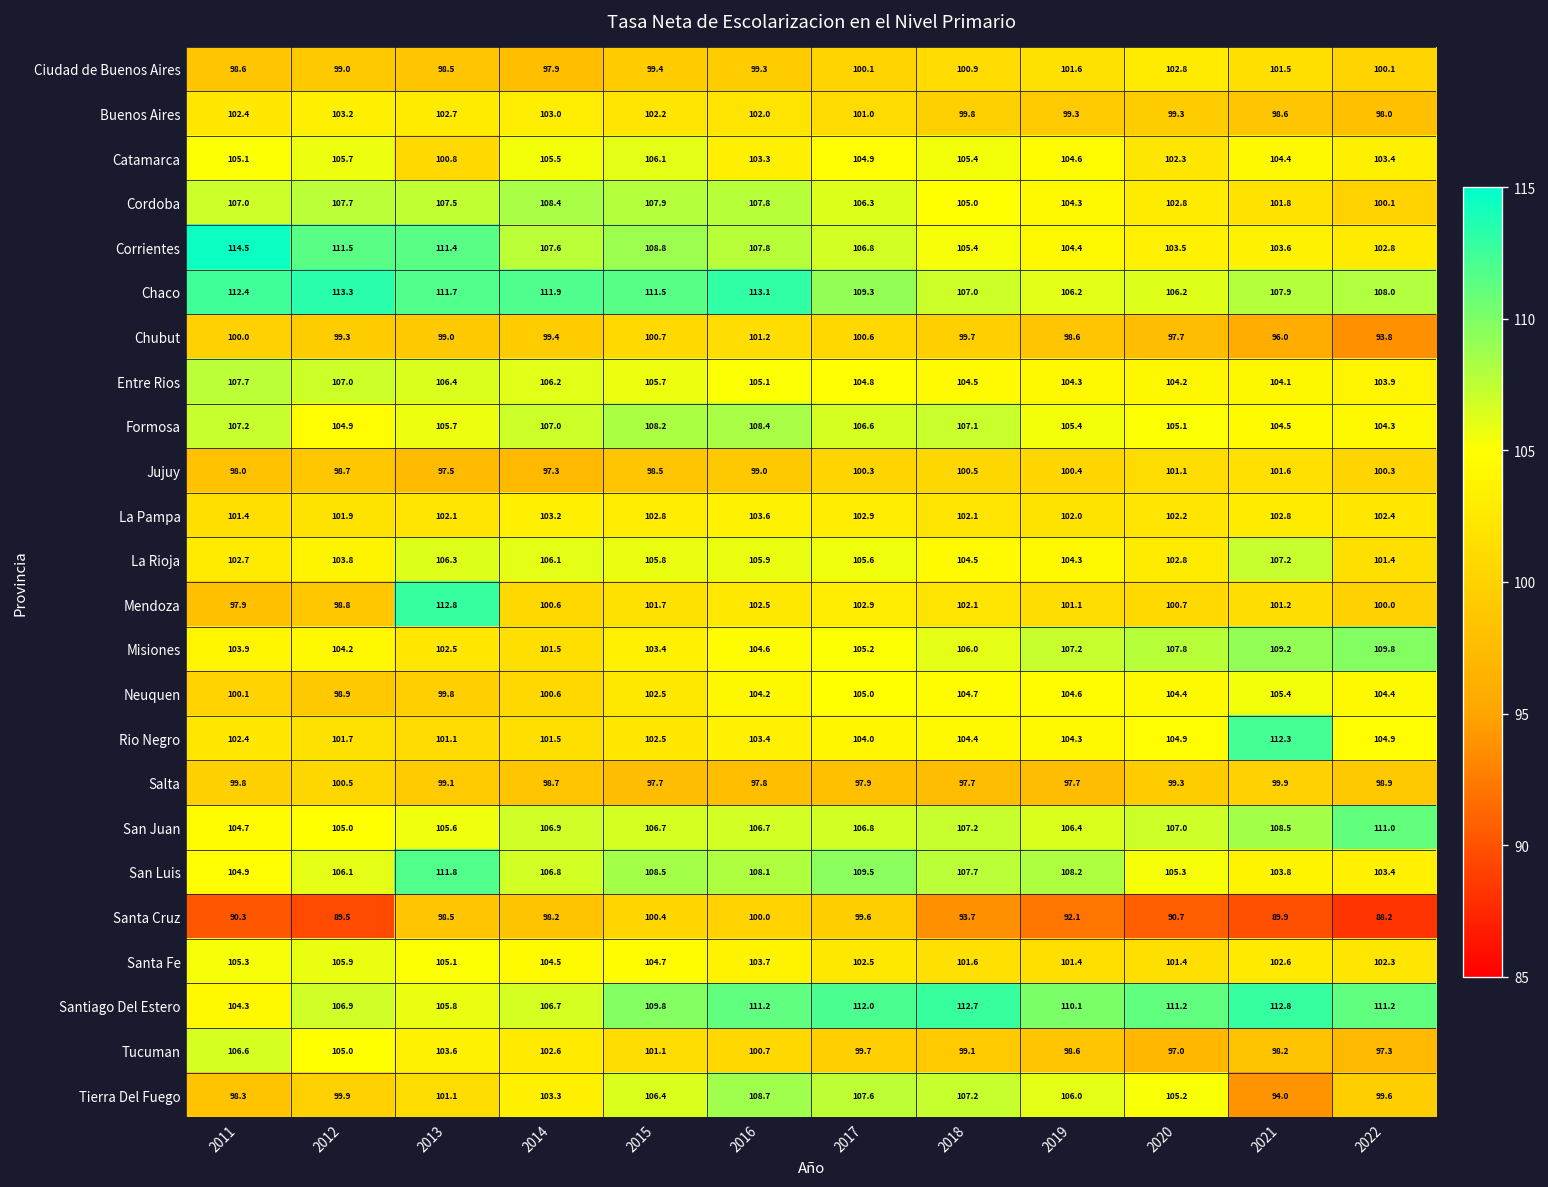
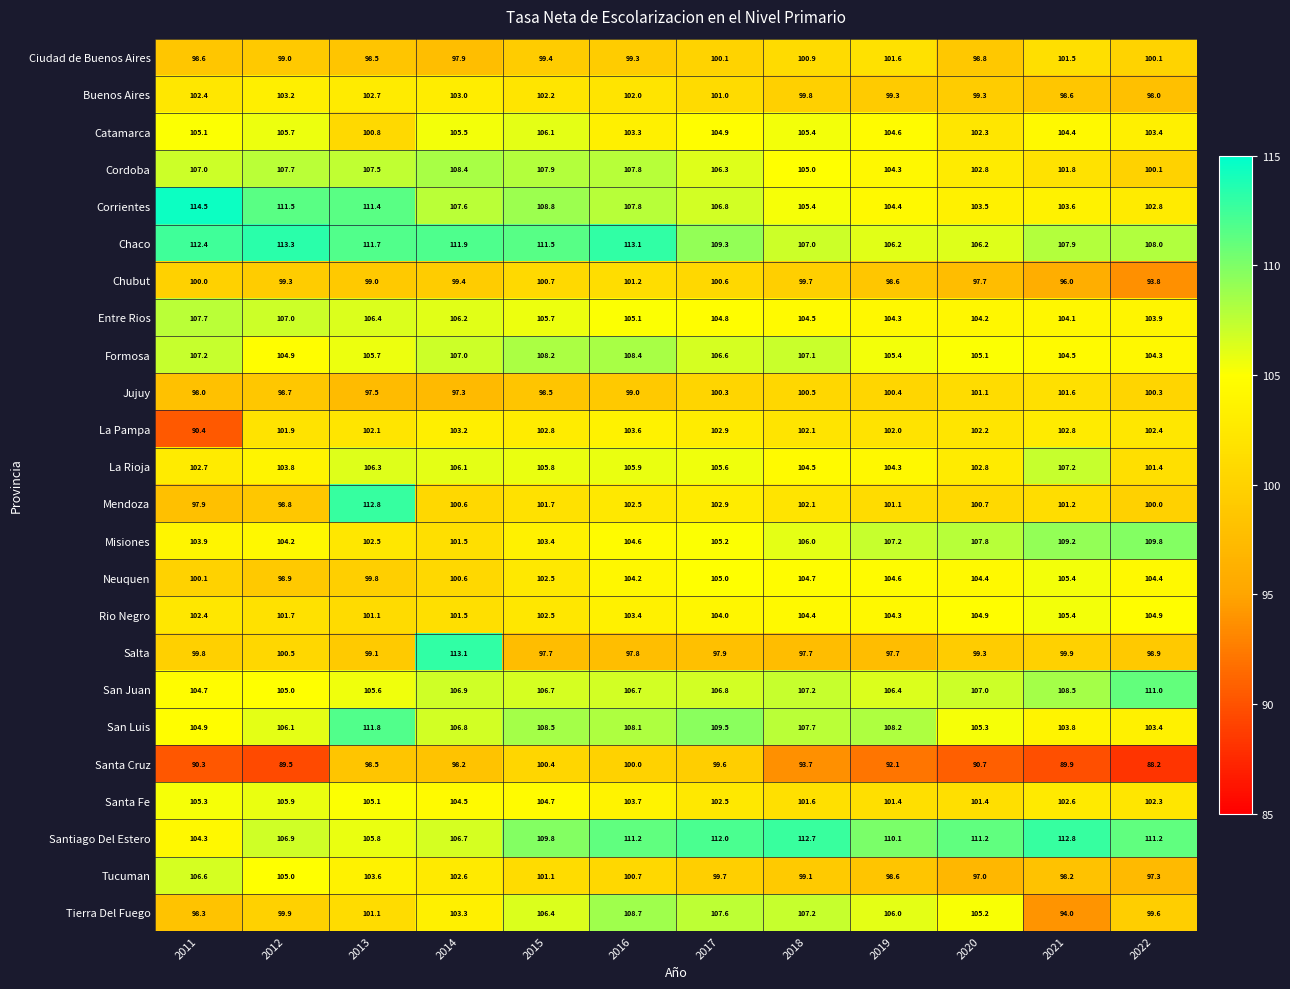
  {
    "Ciudad de Buenos Aires": {
      "2011": 98.6,
      "2012": 99.0,
      "2013": 98.5,
      "2014": 97.9,
      "2015": 99.4,
      "2016": 99.3,
      "2017": 100.1,
      "2018": 100.9,
      "2019": 101.6,
-     "2020": 102.8,
+     "2020": 98.8,
      "2021": 101.5,
      "2022": 100.1
    },
    "La Pampa": {
-     "2011": 101.4,
+     "2011": 90.4,
      "2012": 101.9,
      "2013": 102.1,
      "2014": 103.2,
      "2015": 102.8,
      "2016": 103.6,
      "2017": 102.9,
      "2018": 102.1,
      "2019": 102.0,
      "2020": 102.2,
      "2021": 102.8,
      "2022": 102.4
    },
    "Rio Negro": {
      "2011": 102.4,
      "2012": 101.7,
      "2013": 101.1,
      "2014": 101.5,
      "2015": 102.5,
      "2016": 103.4,
      "2017": 104.0,
      "2018": 104.4,
      "2019": 104.3,
      "2020": 104.9,
-     "2021": 112.3,
+     "2021": 105.4,
      "2022": 104.9
    },
    "Salta": {
      "2011": 99.8,
      "2012": 100.5,
      "2013": 99.1,
-     "2014": 98.7,
+     "2014": 113.1,
      "2015": 97.7,
      "2016": 97.8,
      "2017": 97.9,
      "2018": 97.7,
      "2019": 97.7,
      "2020": 99.3,
      "2021": 99.9,
      "2022": 98.9
    }
  }
